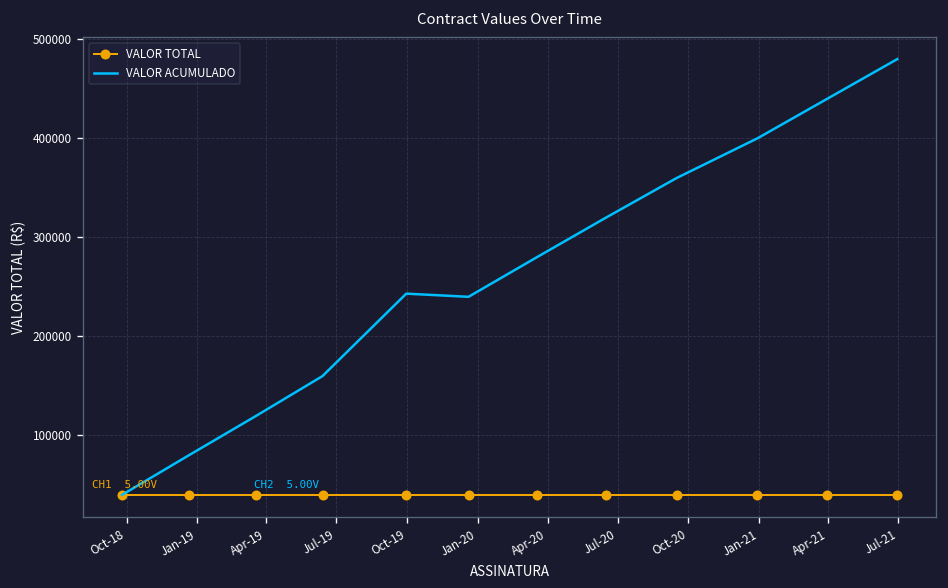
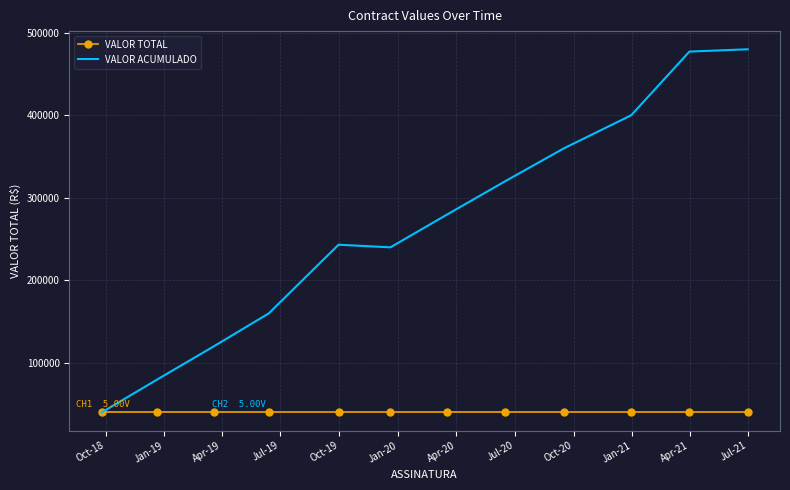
  {
    "VALOR TOTAL": {
      "Oct-19": 40000,
      "Apr-21": 40000,
      "Jul-21": 40000
    },
    "VALOR ACUMULADO": {
      "Oct-19": 240000,
-     "Apr-21": 440000,
+     "Apr-21": 480000,
      "Jul-21": 480000
    }
  }
